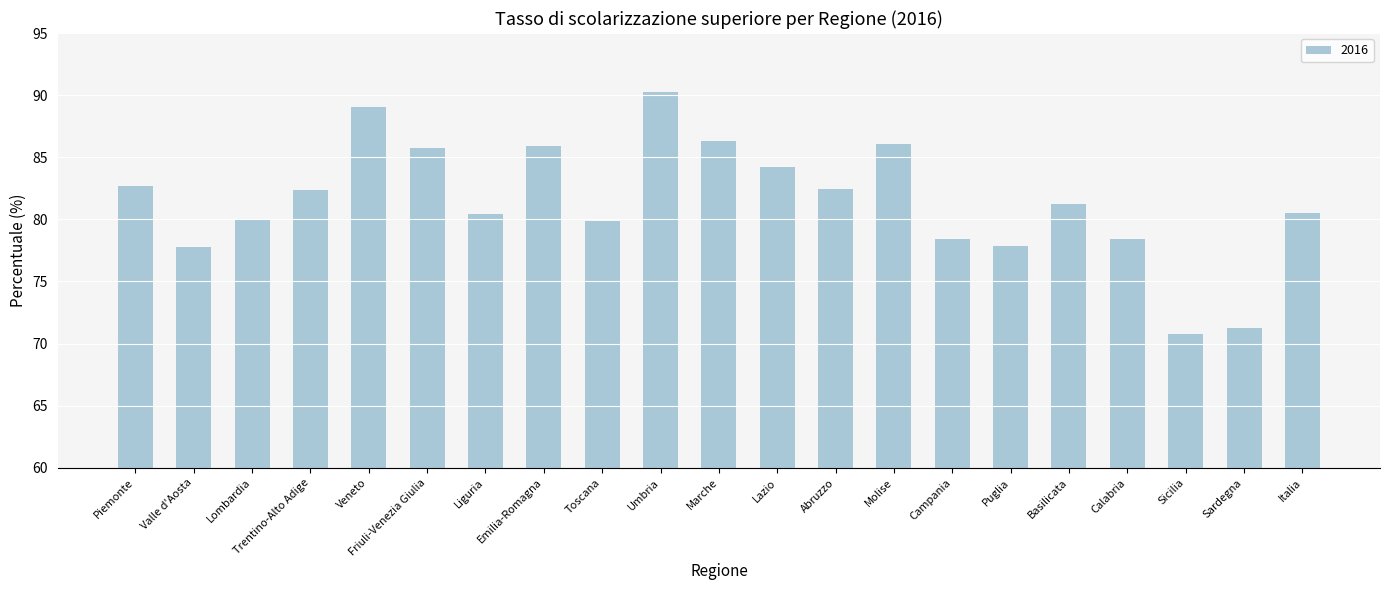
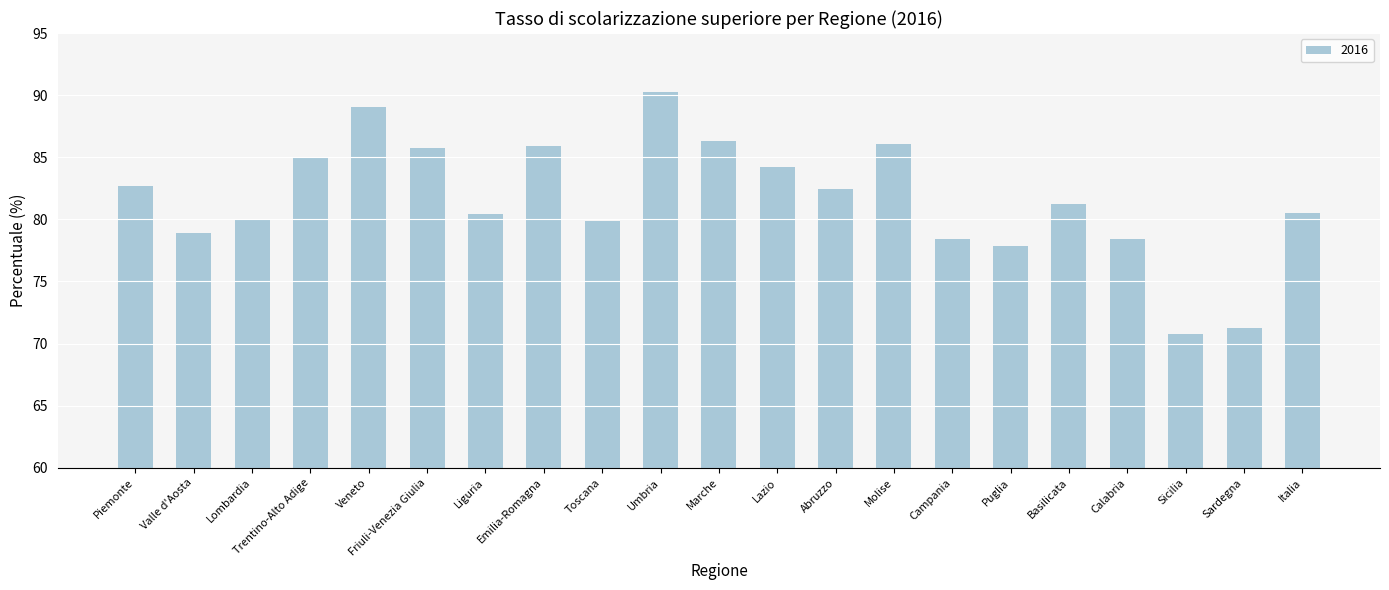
  {
    "Piemonte": 82.7,
-   "Valle d'Aosta": 77.8,
+   "Valle d'Aosta": 78.9,
    "Lombardia": 80.0,
-   "Trentino-Alto Adige": 82.4,
+   "Trentino-Alto Adige": 85.0,
    "Veneto": 89.0,
    "Friuli-Venezia Giulia": 85.7,
    "Liguria": 80.4,
    "Emilia-Romagna": 85.9,
    "Toscana": 79.8,
    "Umbria": 90.2,
    "Marche": 86.3,
    "Lazio": 84.2,
    "Abruzzo": 82.4,
    "Molise": 86.0,
    "Campania": 78.4,
    "Puglia": 77.9,
    "Basilicata": 81.2,
    "Calabria": 78.4,
    "Sicilia": 70.8,
    "Sardegna": 71.3,
    "Italia": 80.5
  }
